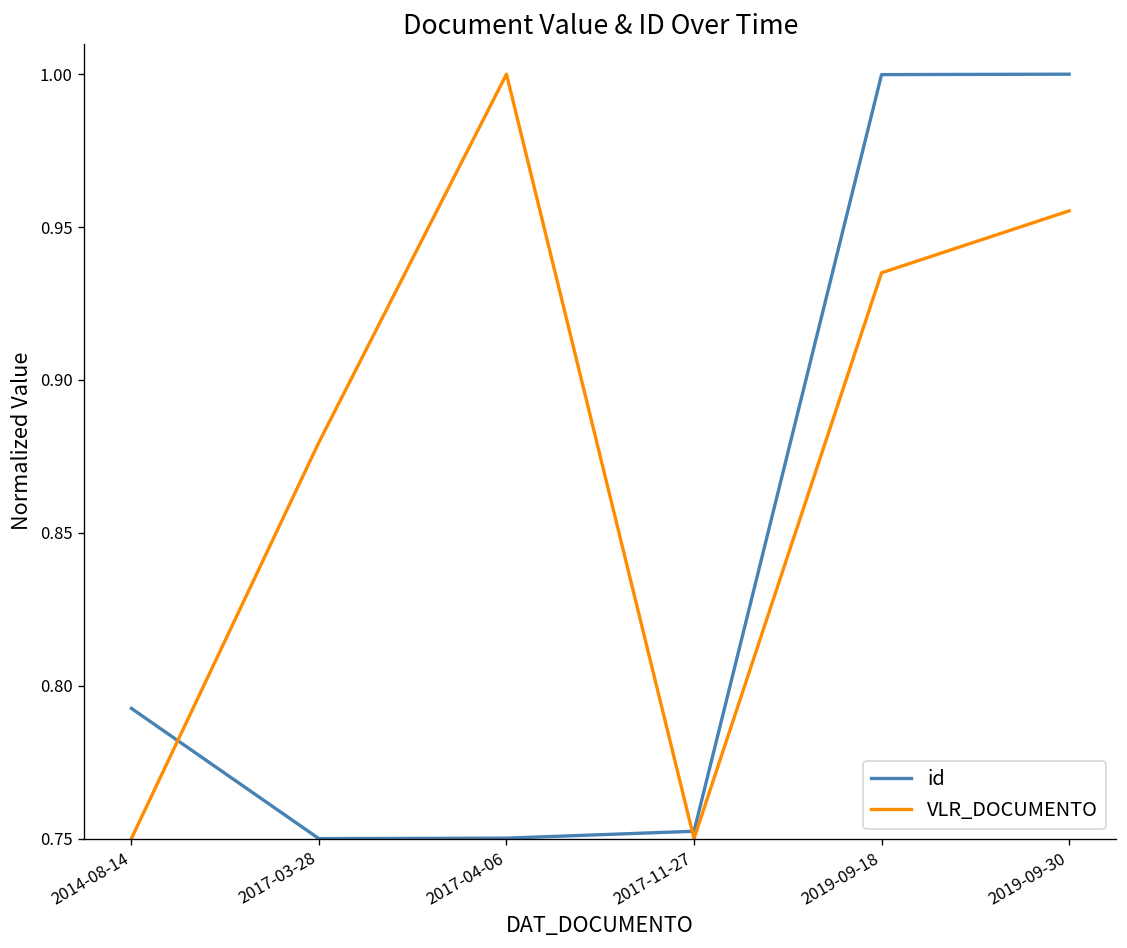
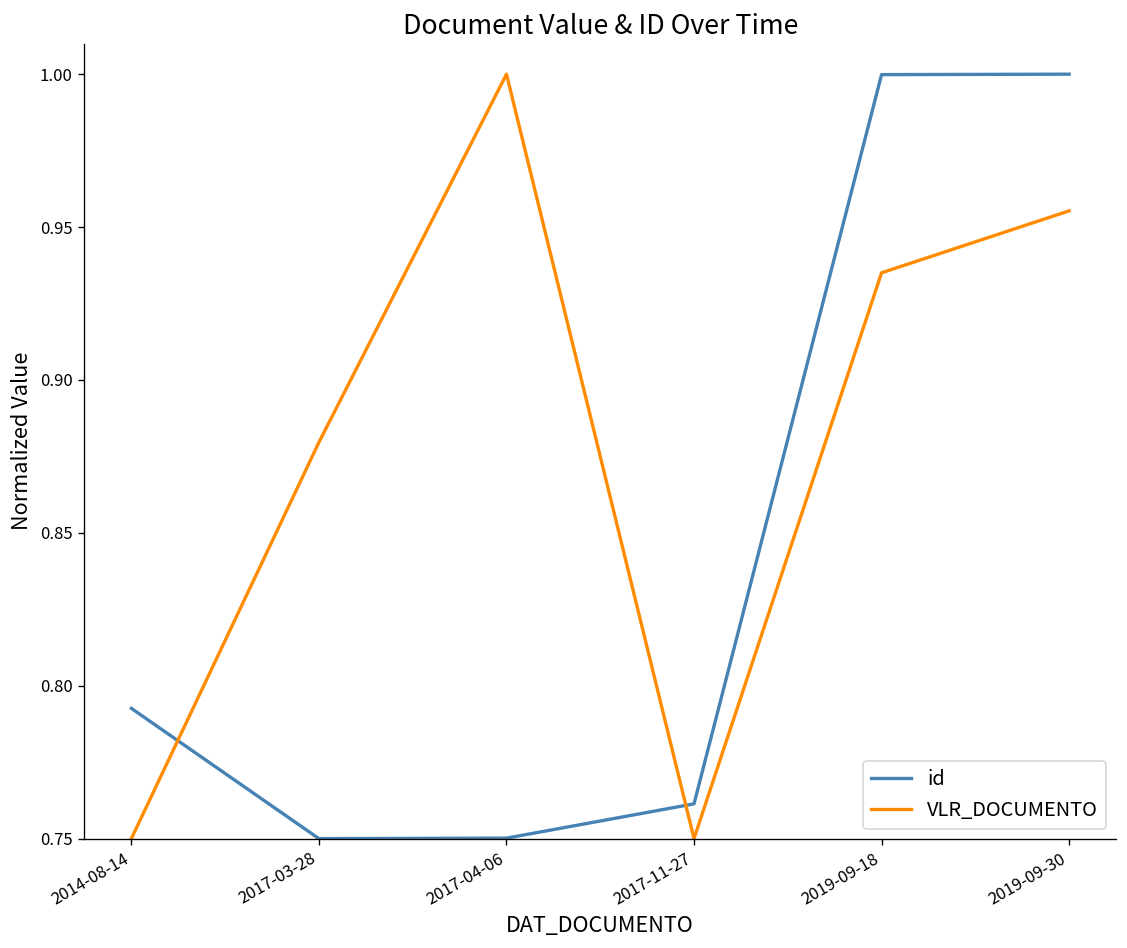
  {
    "id": {
      "2014-08-14": 0.793,
      "2017-03-28": 0.750,
      "2017-04-06": 0.750,
-     "2017-11-27": 0.752,
+     "2017-11-27": 0.761,
      "2019-09-18": 1.000,
      "2019-09-30": 1.000
    },
    "VLR_DOCUMENTO": {
      "2014-08-14": 0.750,
      "2017-03-28": 0.880,
      "2017-04-06": 1.000,
      "2017-11-27": 0.750,
      "2019-09-18": 0.935,
      "2019-09-30": 0.955
    }
  }
